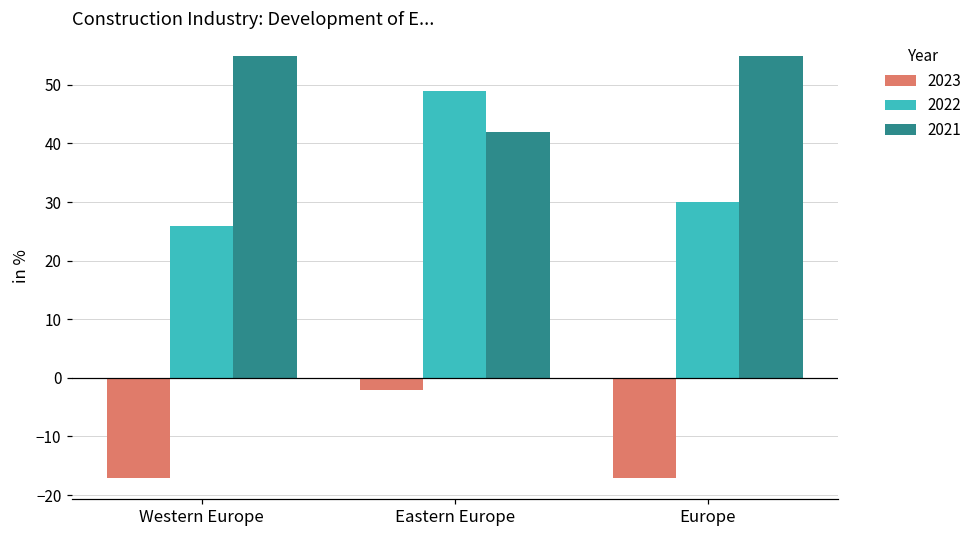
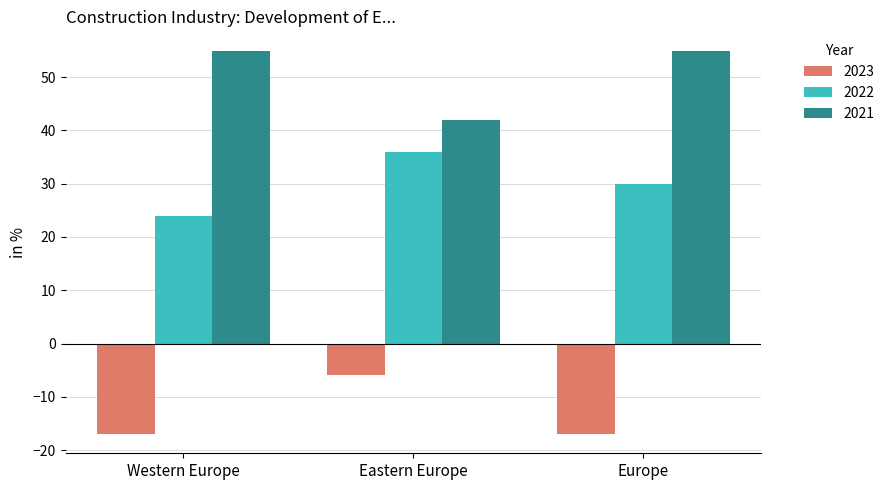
  {
    "2023": {
      "Western Europe": -17,
-     "Eastern Europe": -2,
+     "Eastern Europe": -6,
      "Europe": -17
    },
    "2022": {
-     "Western Europe": 26,
-     "Eastern Europe": 49,
+     "Western Europe": 24,
+     "Eastern Europe": 36,
      "Europe": 30
    },
    "2021": {
      "Western Europe": 55,
      "Eastern Europe": 42,
      "Europe": 55
    }
  }
